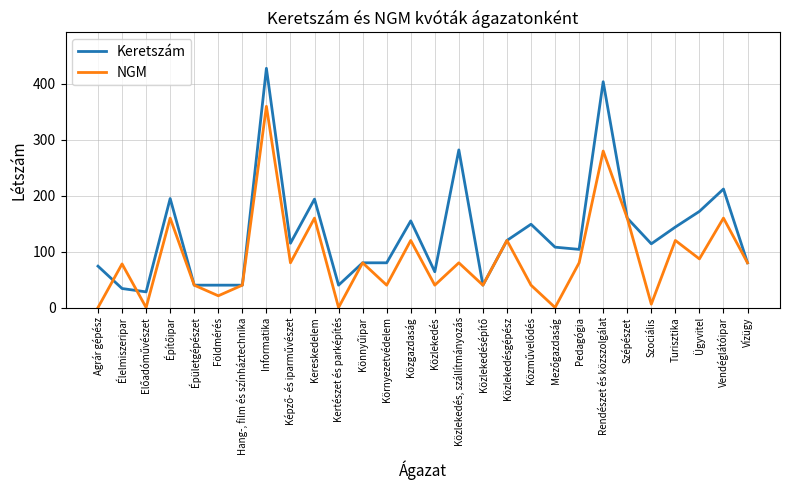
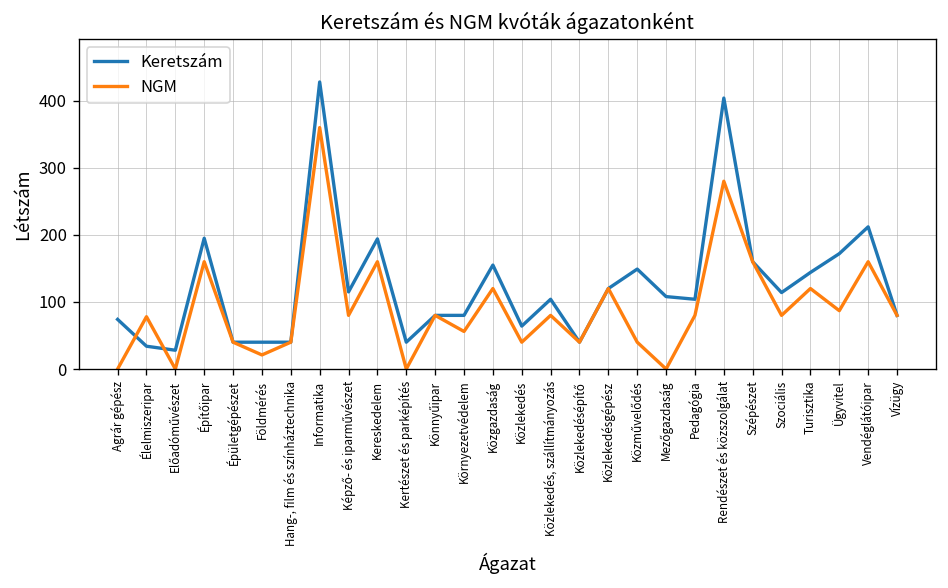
  {
    "Keretszám": {
      "Agrár gépész": 70,
      "Élelmiszeripar": 30,
      "Előadóművészet": 30,
      "Építőipar": 200,
      "Földmérés": 40,
      "Informatika": 430,
      "Képző- és iparművészet": 120,
      "Kereskedelem": 190,
      "Kertészet és parképítés": 40,
      "Környezetvédelem": 80,
      "Közgazdaság": 160,
      "Közlekedés": 60,
-     "Közlekedés, szállítmányozás": 280,
+     "Közlekedés, szállítmányozás": 100,
      "Közművelődés": 150,
      "Mezőgazdaság": 110,
      "Pedagógia": 100,
      "Rendészet és közszolgálat": 400,
      "Szociális": 110,
      "Turisztika": 140,
      "Ügyvitel": 170,
      "Vendéglátóipar": 210
    },
    "NGM": {
      "Agrár gépész": 0,
      "Élelmiszeripar": 80,
      "Előadóművészet": 0,
      "Építőipar": 160,
      "Földmérés": 20,
      "Informatika": 360,
      "Képző- és iparművészet": 80,
      "Kereskedelem": 160,
      "Kertészet és parképítés": 0,
-     "Környezetvédelem": 40,
+     "Környezetvédelem": 60,
      "Közgazdaság": 120,
      "Közlekedés": 40,
      "Közlekedés, szállítmányozás": 80,
      "Közművelődés": 40,
      "Mezőgazdaság": 0,
      "Pedagógia": 80,
      "Rendészet és közszolgálat": 280,
-     "Szociális": 10,
+     "Szociális": 80,
      "Turisztika": 120,
      "Ügyvitel": 90,
      "Vendéglátóipar": 160
    }
  }
